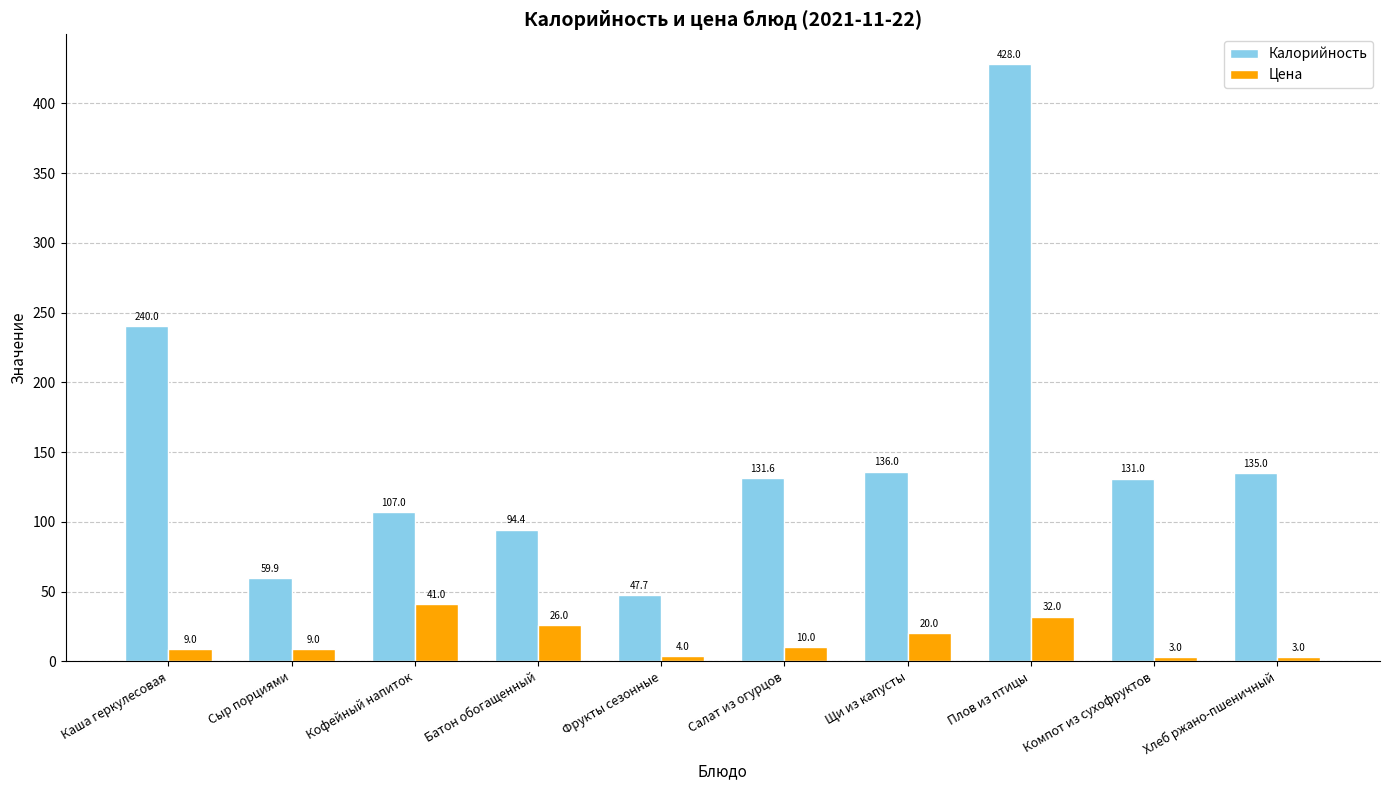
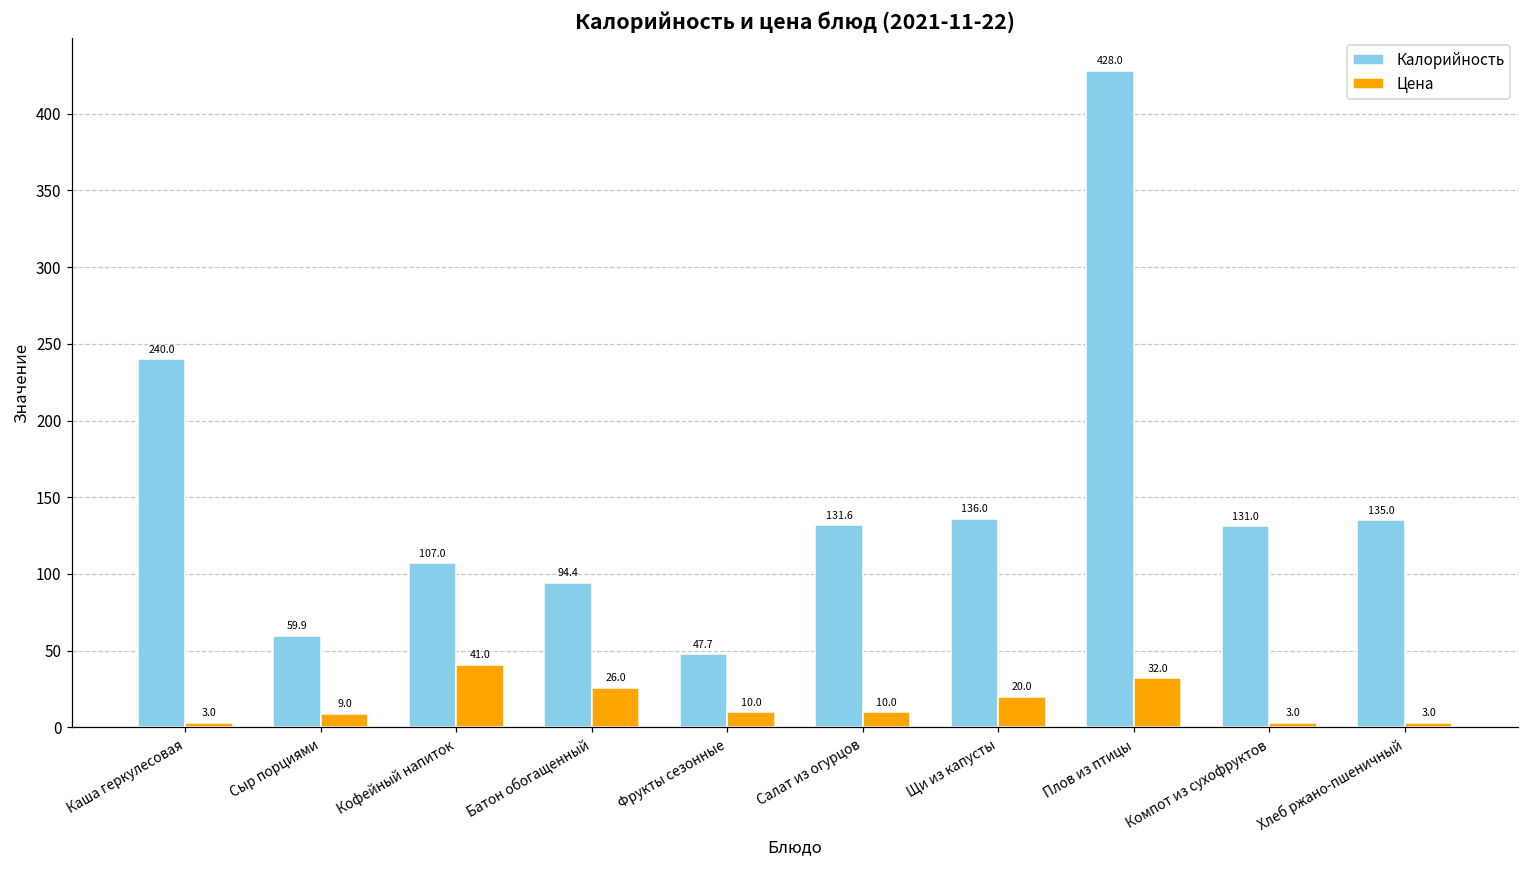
  {
    "Калорийность": {
      "Каша геркулесовая": 240.0,
      "Сыр порциями": 59.9,
      "Кофейный напиток": 107.0,
      "Батон обогащенный": 94.4,
      "Фрукты сезонные": 47.7,
      "Салат из огурцов": 131.6,
      "Щи из капусты": 136.0,
      "Плов из птицы": 428.0,
      "Компот из сухофруктов": 131.0,
      "Хлеб ржано-пшеничный": 135.0
    },
    "Цена": {
-     "Каша геркулесовая": 9.0,
+     "Каша геркулесовая": 3.0,
      "Сыр порциями": 9.0,
      "Кофейный напиток": 41.0,
      "Батон обогащенный": 26.0,
-     "Фрукты сезонные": 4.0,
+     "Фрукты сезонные": 10.0,
      "Салат из огурцов": 10.0,
      "Щи из капусты": 20.0,
      "Плов из птицы": 32.0,
      "Компот из сухофруктов": 3.0,
      "Хлеб ржано-пшеничный": 3.0
    }
  }
